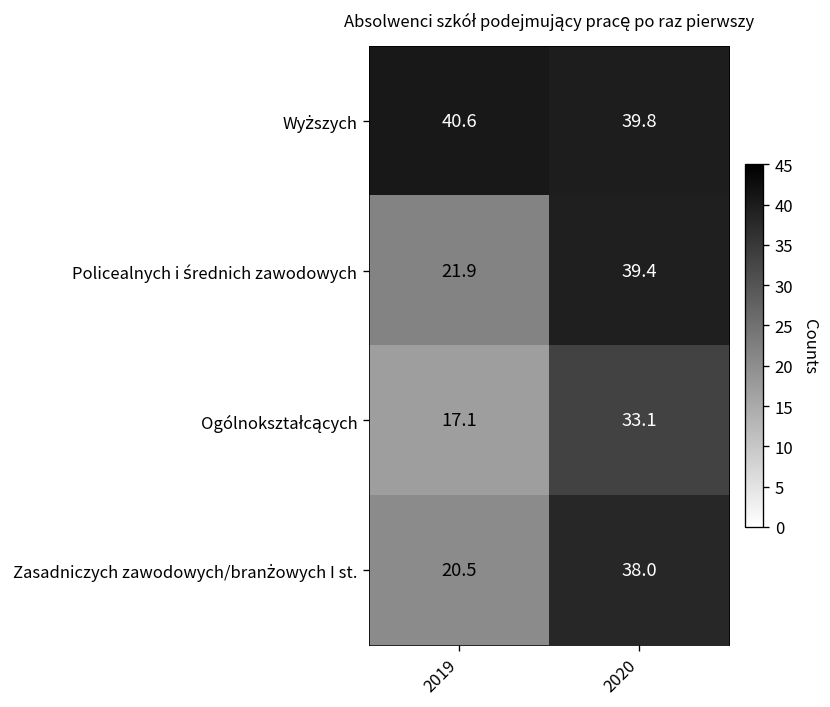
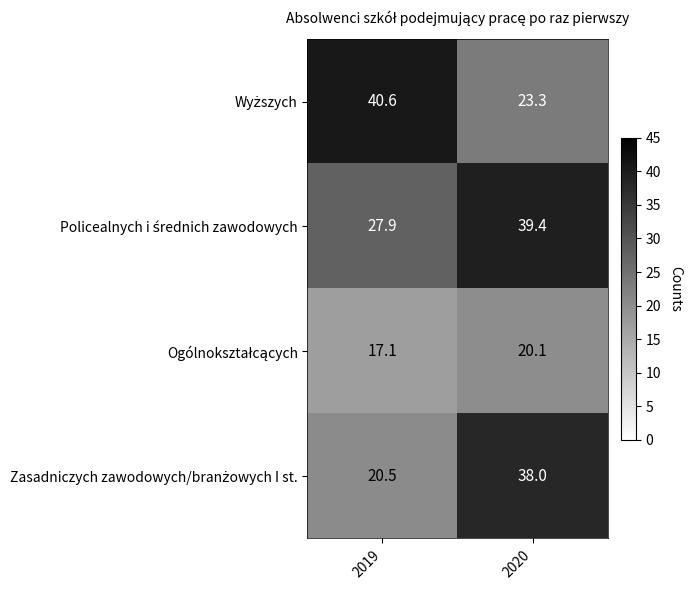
  {
    "Wyższych": {
      "2019": 40.6,
-     "2020": 39.8
+     "2020": 23.3
    },
    "Policealnych i średnich zawodowych": {
-     "2019": 21.9,
+     "2019": 27.9,
      "2020": 39.4
    },
    "Ogólnokształcących": {
      "2019": 17.1,
-     "2020": 33.1
+     "2020": 20.1
    },
    "Zasadniczych zawodowych/branżowych I st.": {
      "2019": 20.5,
      "2020": 38.0
    }
  }
